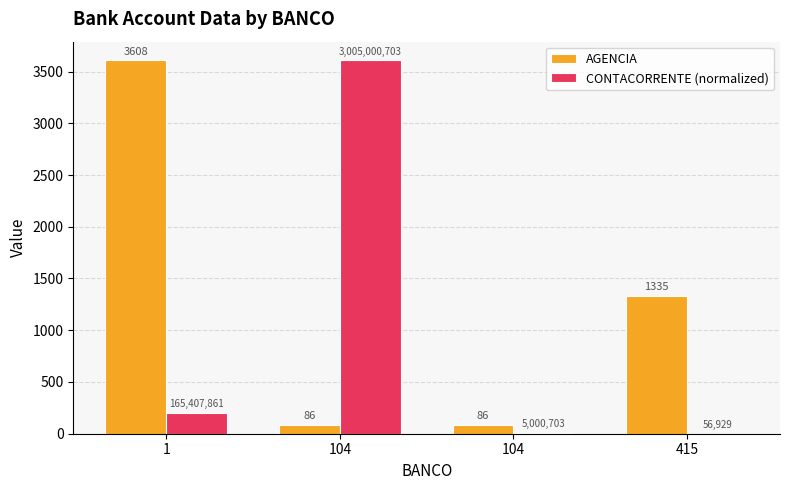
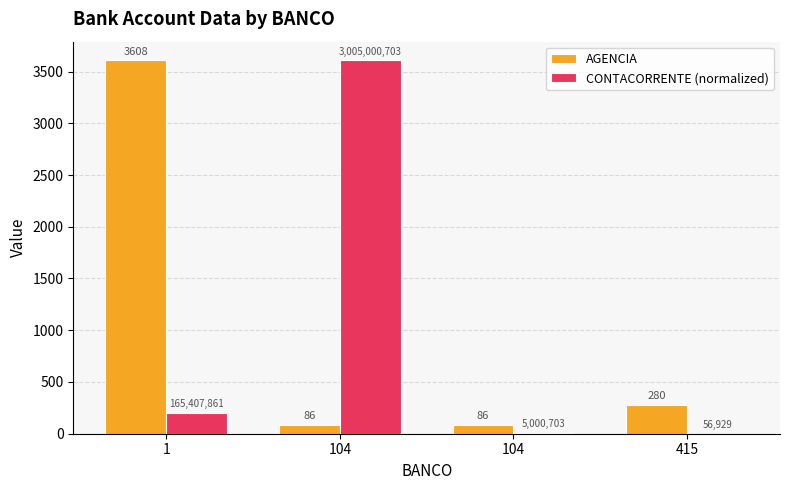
  {
    "AGENCIA": {
      "1": 3608,
-     "415": 1335
+     "415": 280
    }
  }
